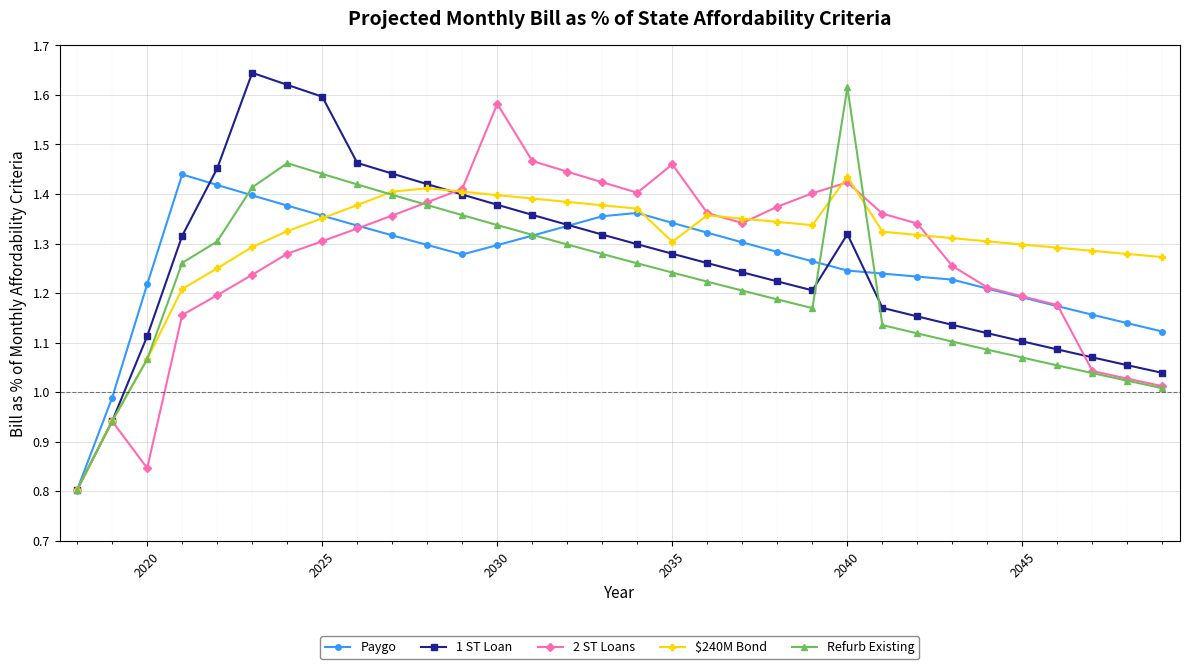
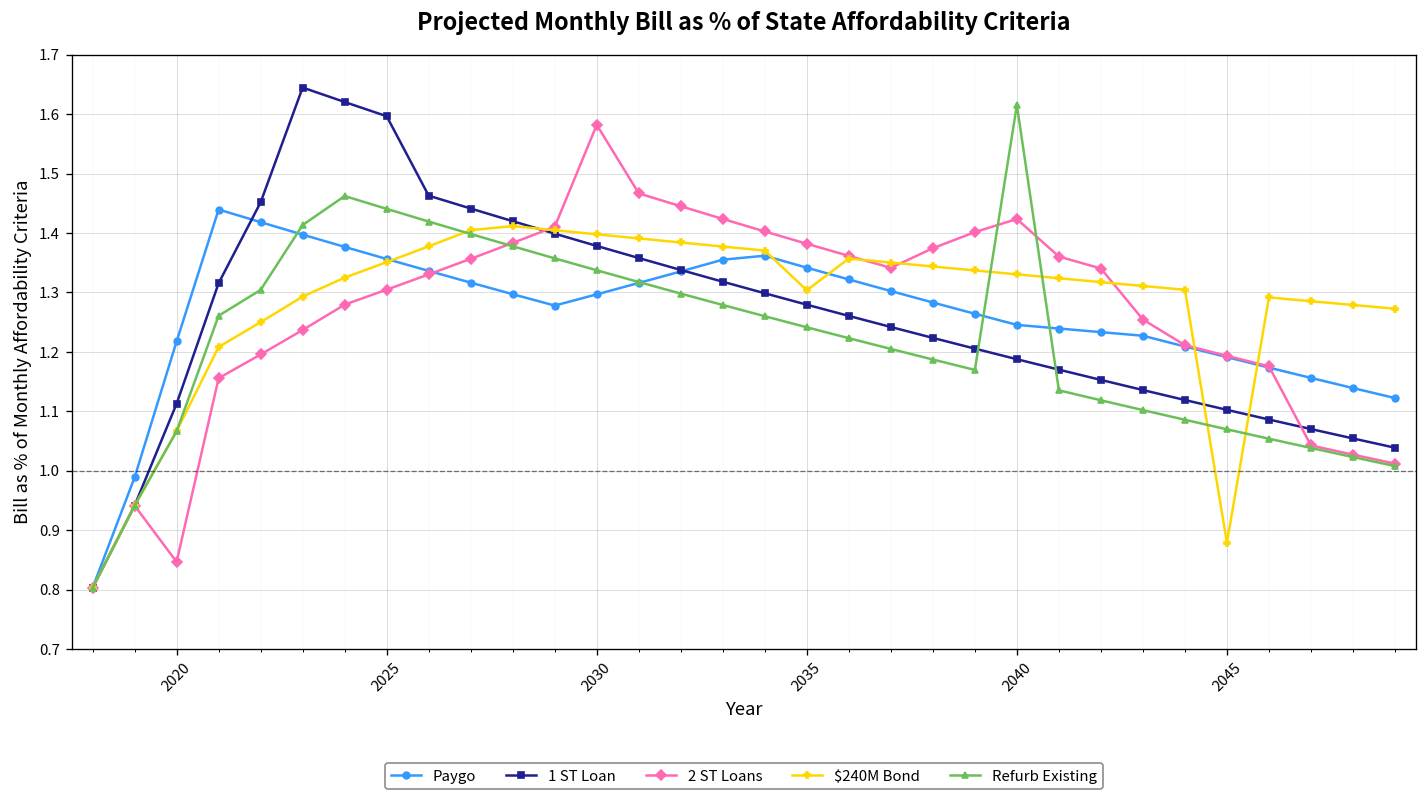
  {
    "Paygo": {
      "2020": 1.22,
      "2025": 1.36,
      "2030": 1.30,
      "2035": 1.34,
      "2040": 1.25
    },
    "1 ST Loan": {
      "2020": 1.11,
      "2025": 1.60,
      "2030": 1.38,
      "2035": 1.28,
-     "2040": 1.32,
+     "2040": 1.19,
      "2045": 1.10
    },
    "2 ST Loans": {
      "2020": 0.85,
      "2025": 1.30,
      "2030": 1.58,
-     "2035": 1.46,
+     "2035": 1.38,
      "2040": 1.42
    },
    "$240M Bond": {
      "2025": 1.35,
      "2030": 1.40,
      "2035": 1.30,
-     "2040": 1.43,
-     "2045": 1.30
+     "2040": 1.33,
+     "2045": 0.88
    },
    "Refurb Existing": {
      "2025": 1.44,
      "2030": 1.34,
      "2035": 1.24,
      "2040": 1.62,
      "2045": 1.07
    }
  }
